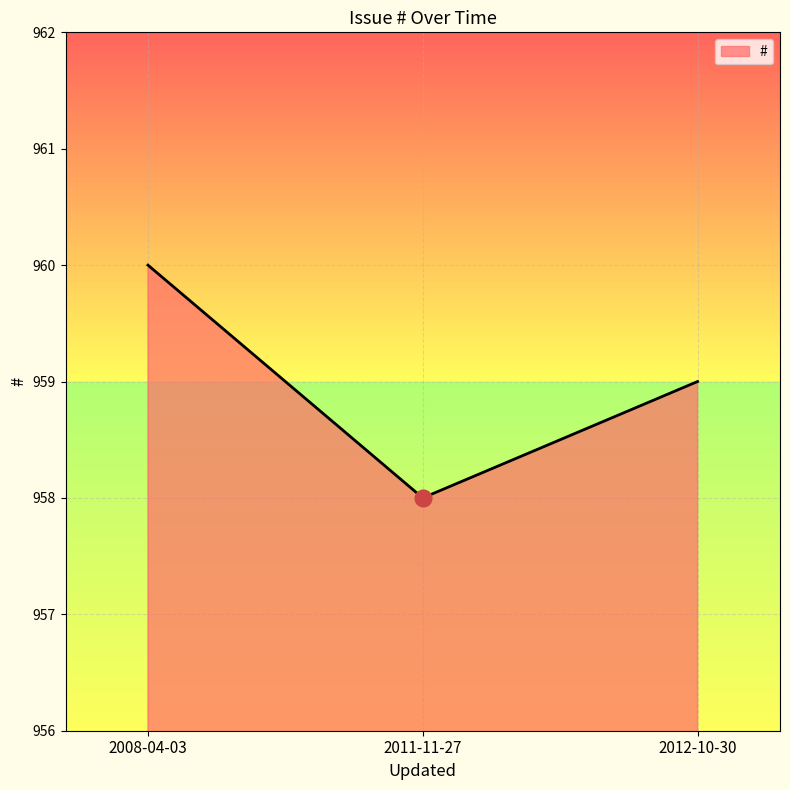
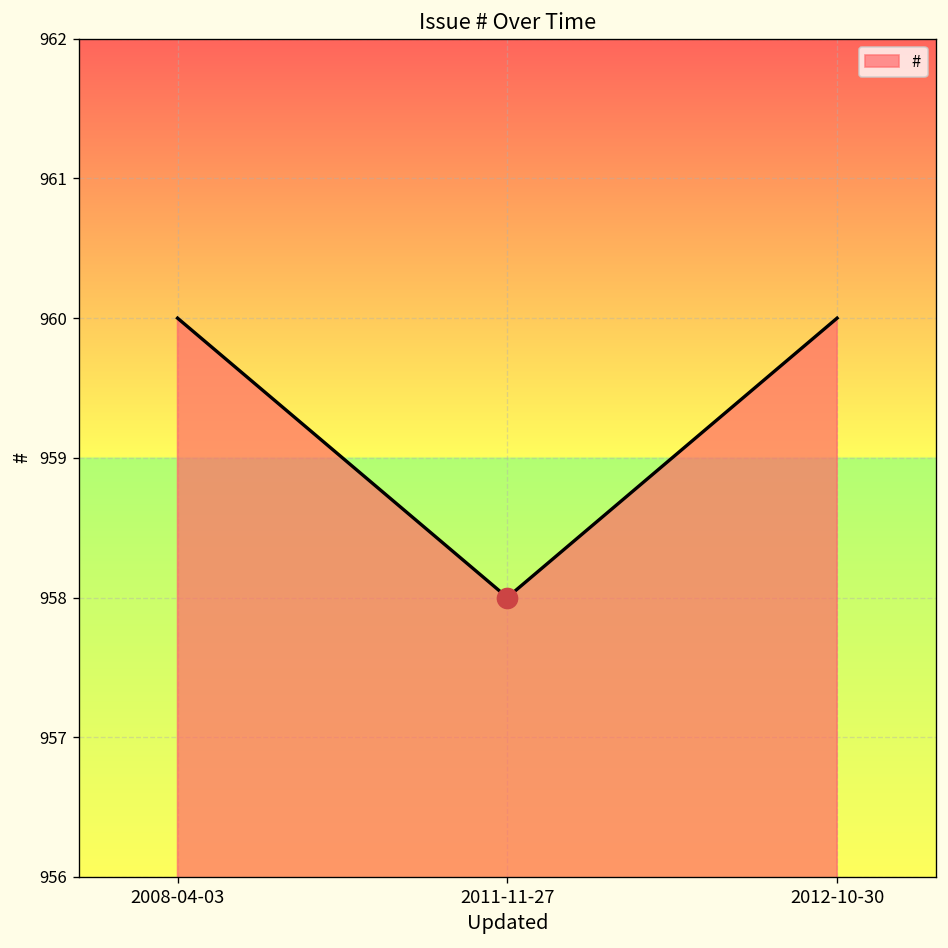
  {
    "#": {
      "2008-04-03": 960,
-     "2012-10-30": 959
+     "2012-10-30": 960
    }
  }
